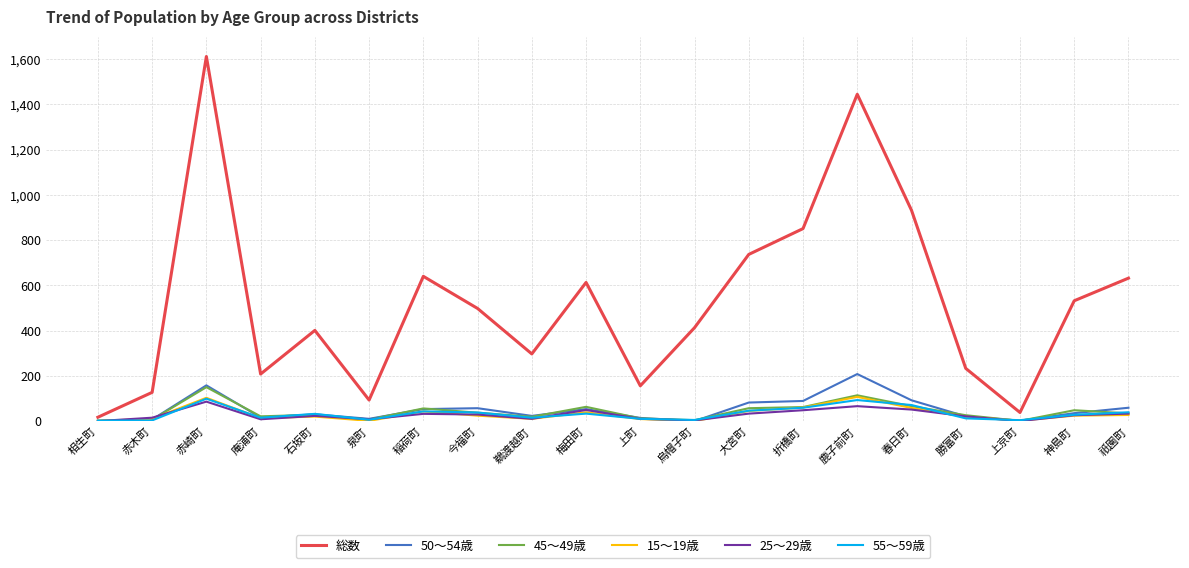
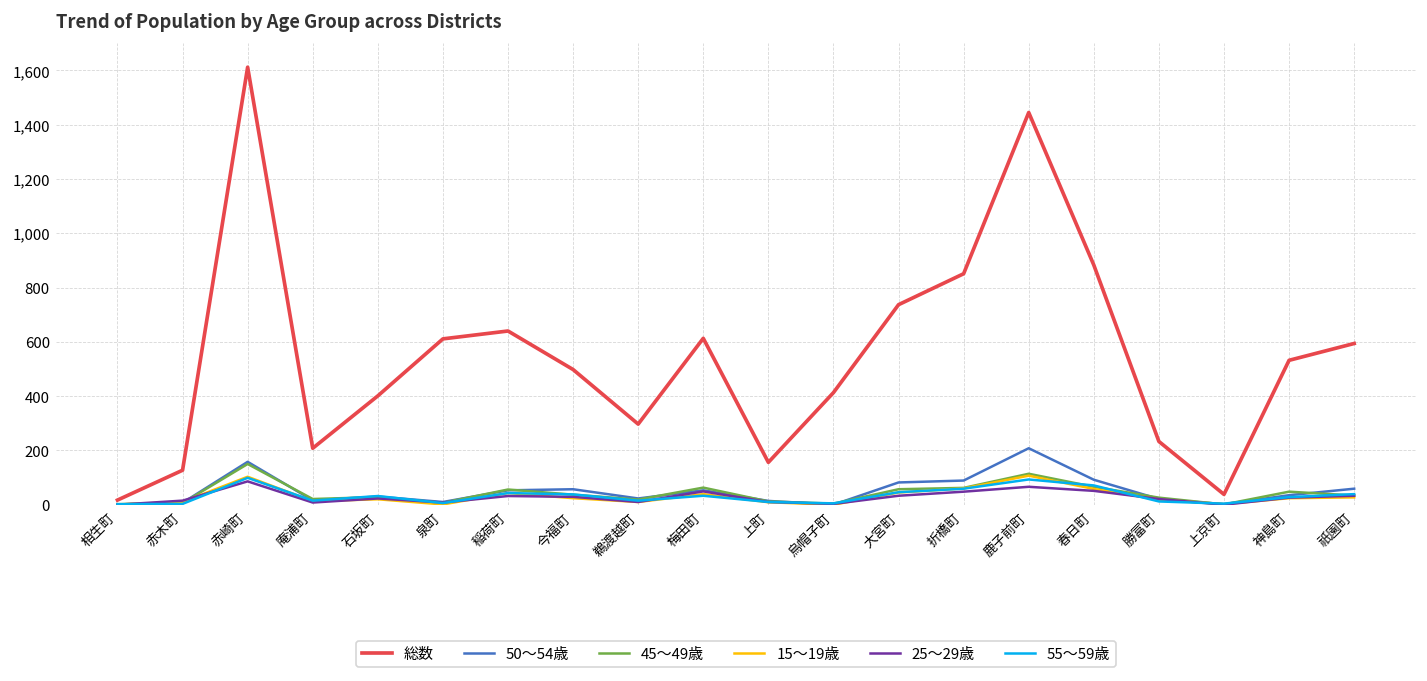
  {
    "総数": {
      "相生町": "20",
      "赤木町": "130",
      "赤崎町": "1,610",
      "庵浦町": "210",
      "石坂町": "400",
-     "泉町": "90",
+     "泉町": "610",
      "稲荷町": "640",
      "今福町": "500",
      "鵜渡越町": "300",
      "梅田町": "610",
      "上町": "160",
      "烏帽子町": "410",
      "大宮町": "740",
      "折橋町": "850",
      "鹿子前町": "1,450",
-     "春日町": "930",
+     "春日町": "880",
      "勝富町": "230",
      "上京町": "40",
      "神島町": "530",
-     "祇園町": "630"
+     "祇園町": "590"
    },
    "50～54歳": {
      "今福町": "60",
      "大宮町": "80",
      "折橋町": "90",
      "鹿子前町": "210",
      "春日町": "90",
      "祇園町": "60"
    },
    "45～49歳": {
      "神島町": "50"
    },
    "25～29歳": {
      "赤崎町": "90",
      "大宮町": "30",
      "鹿子前町": "70"
    },
    "55～59歳": {
      "鹿子前町": "90"
    }
  }
